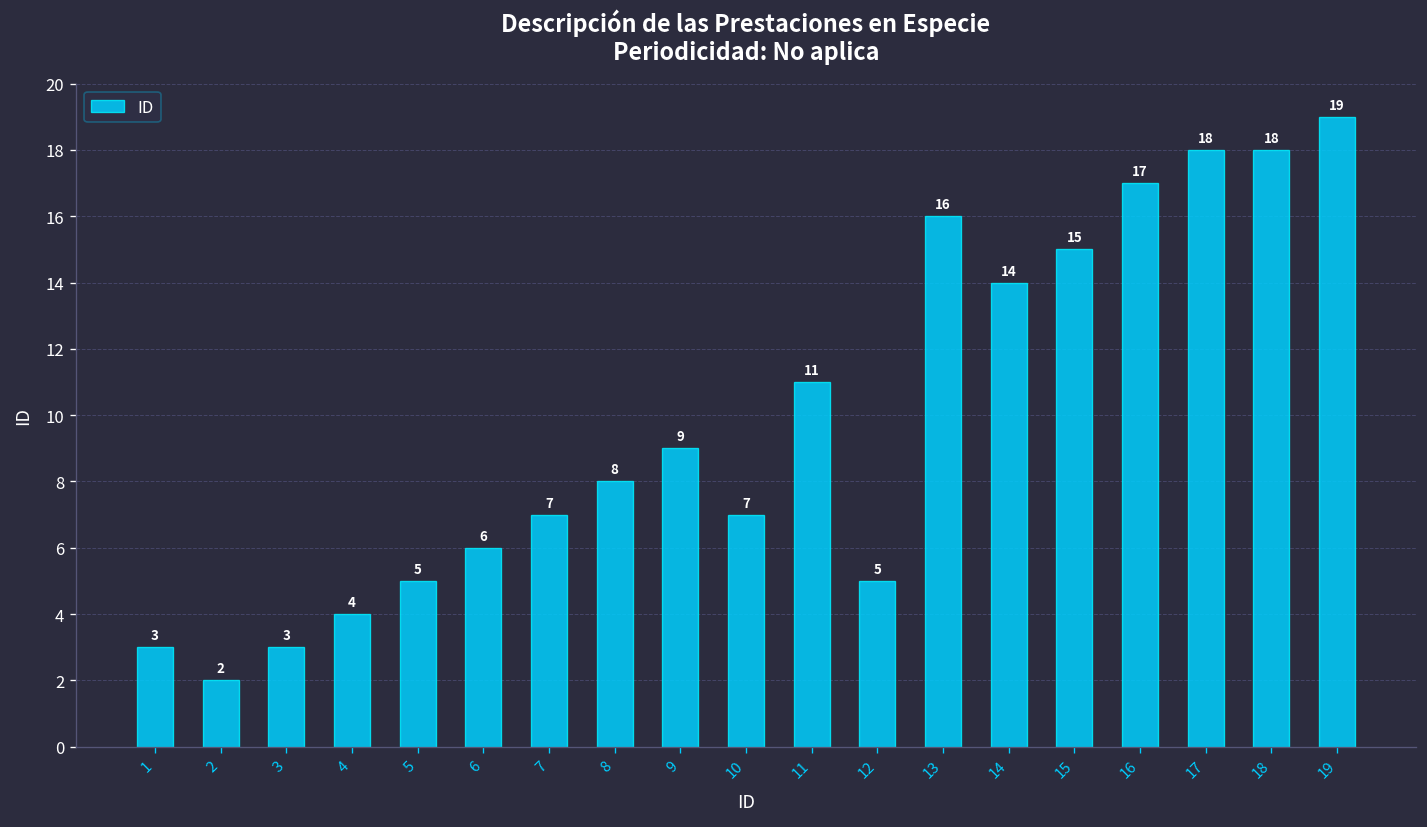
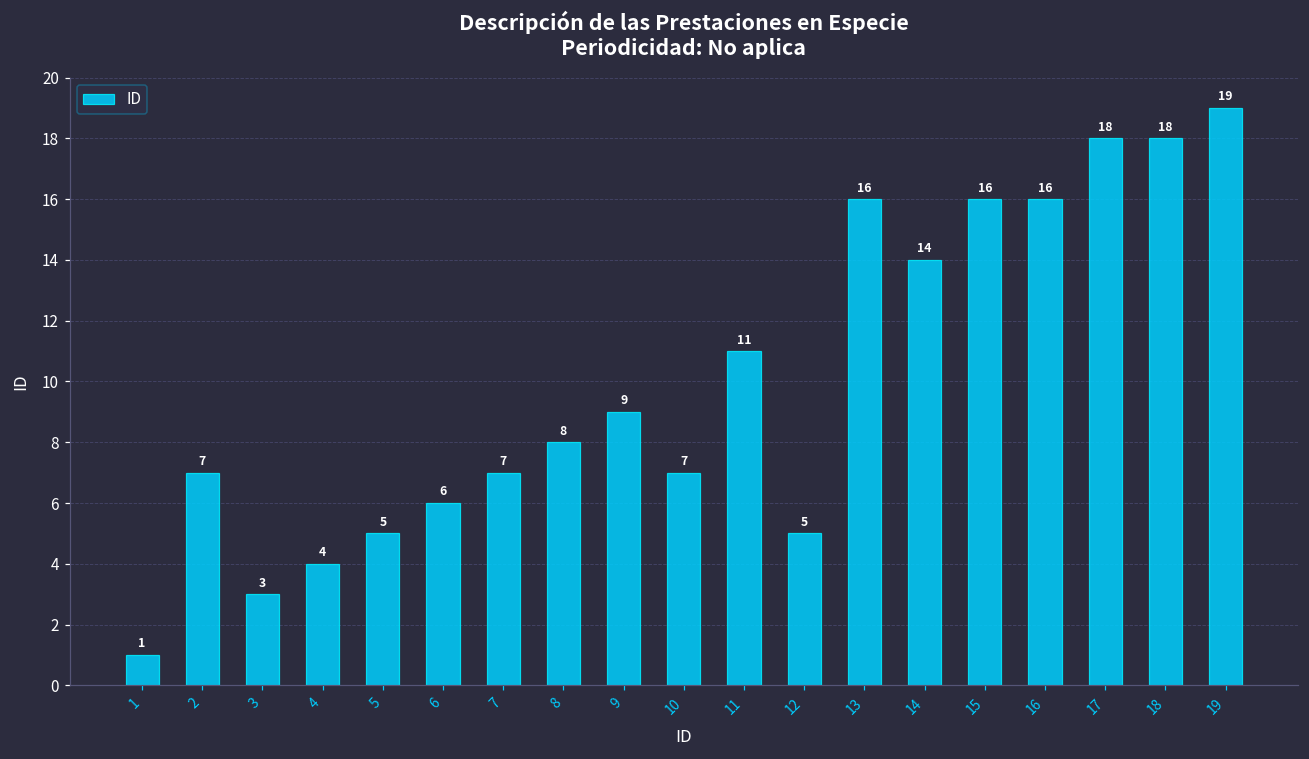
  {
-   "1": 3,
-   "2": 2,
+   "1": 1,
+   "2": 7,
    "3": 3,
    "4": 4,
    "5": 5,
    "6": 6,
    "7": 7,
    "8": 8,
    "9": 9,
    "10": 7,
    "11": 11,
    "12": 5,
    "13": 16,
    "14": 14,
-   "15": 15,
-   "16": 17,
+   "15": 16,
+   "16": 16,
    "17": 18,
    "18": 18,
    "19": 19
  }
